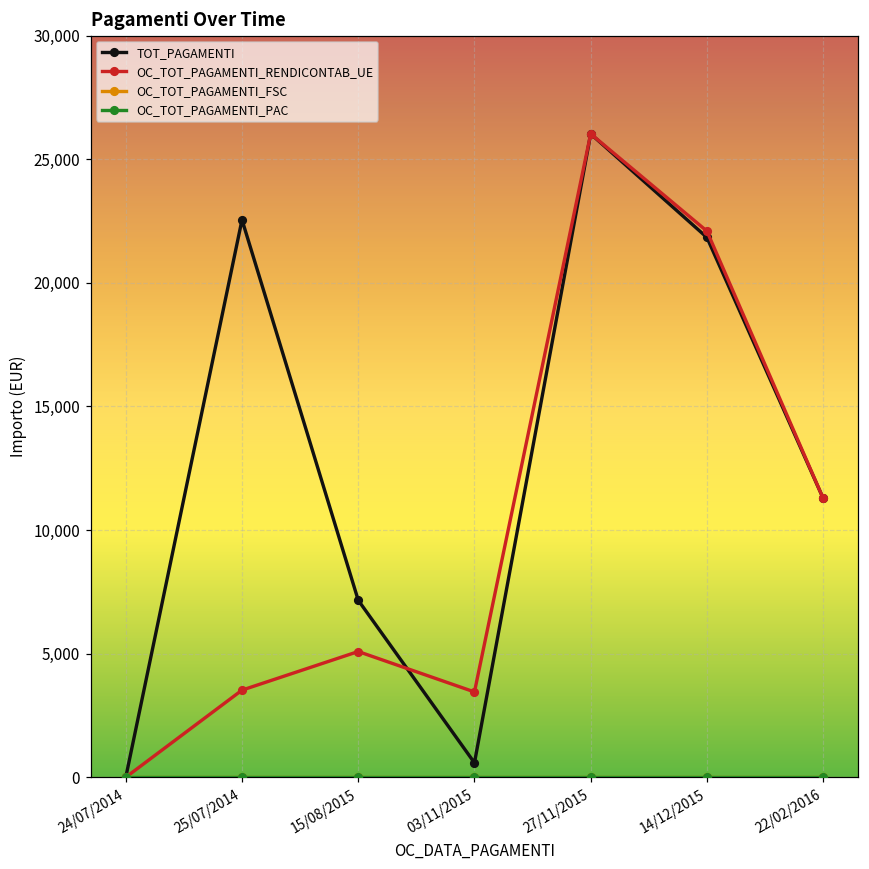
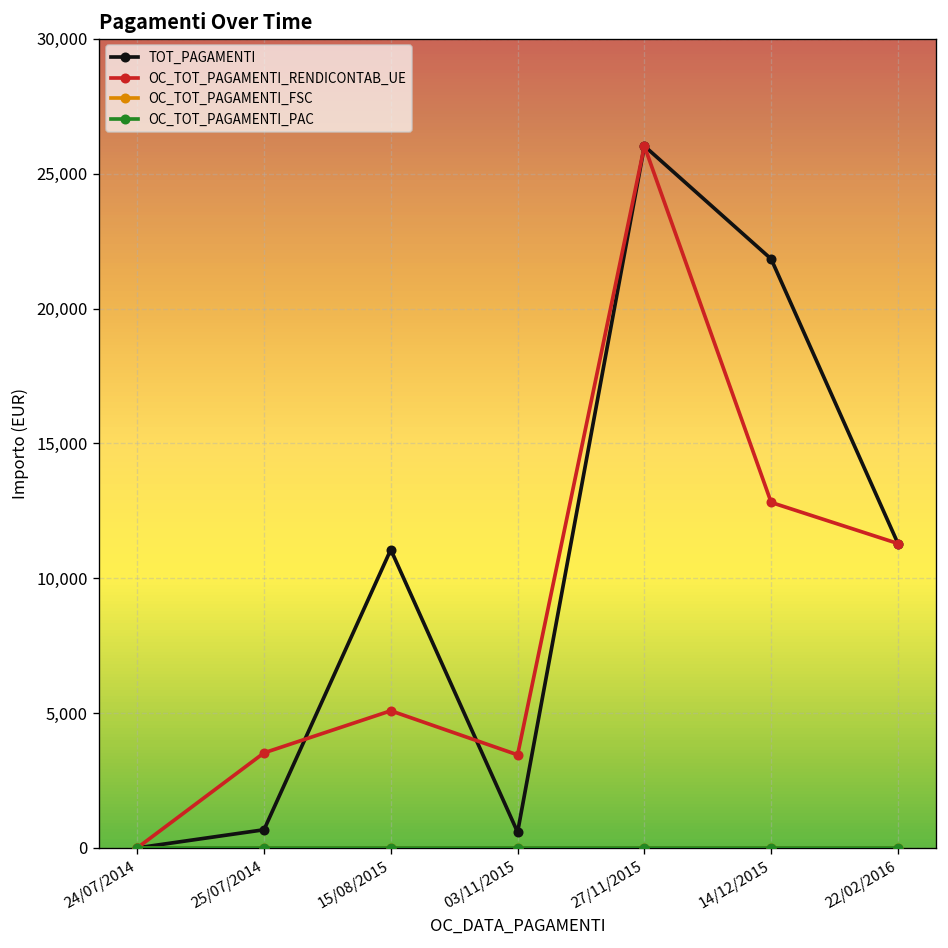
  {
    "TOT_PAGAMENTI": {
-     "25/07/2014": "22,500",
-     "15/08/2015": "7,200",
+     "25/07/2014": "700",
+     "15/08/2015": "11,100",
      "03/11/2015": "600",
      "14/12/2015": "21,800"
    },
    "OC_TOT_PAGAMENTI_RENDICONTAB_UE": {
      "25/07/2014": "3,500",
      "15/08/2015": "5,100",
      "03/11/2015": "3,500",
-     "14/12/2015": "22,100"
+     "14/12/2015": "12,800"
    },
    "OC_TOT_PAGAMENTI_PAC": {
      "25/07/2014": "0",
      "15/08/2015": "0",
      "03/11/2015": "0",
      "27/11/2015": "0",
      "14/12/2015": "0",
      "22/02/2016": "0"
    }
  }
